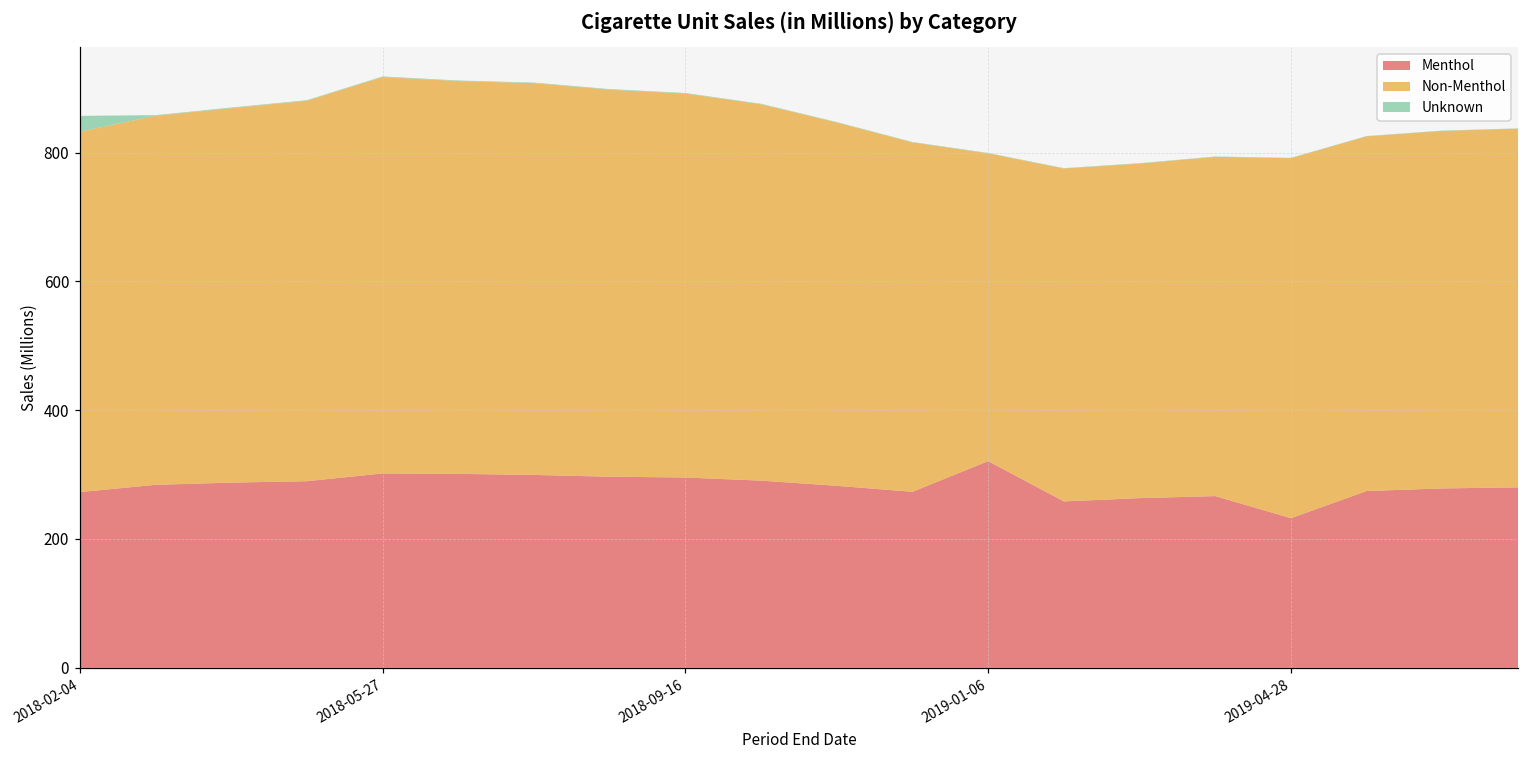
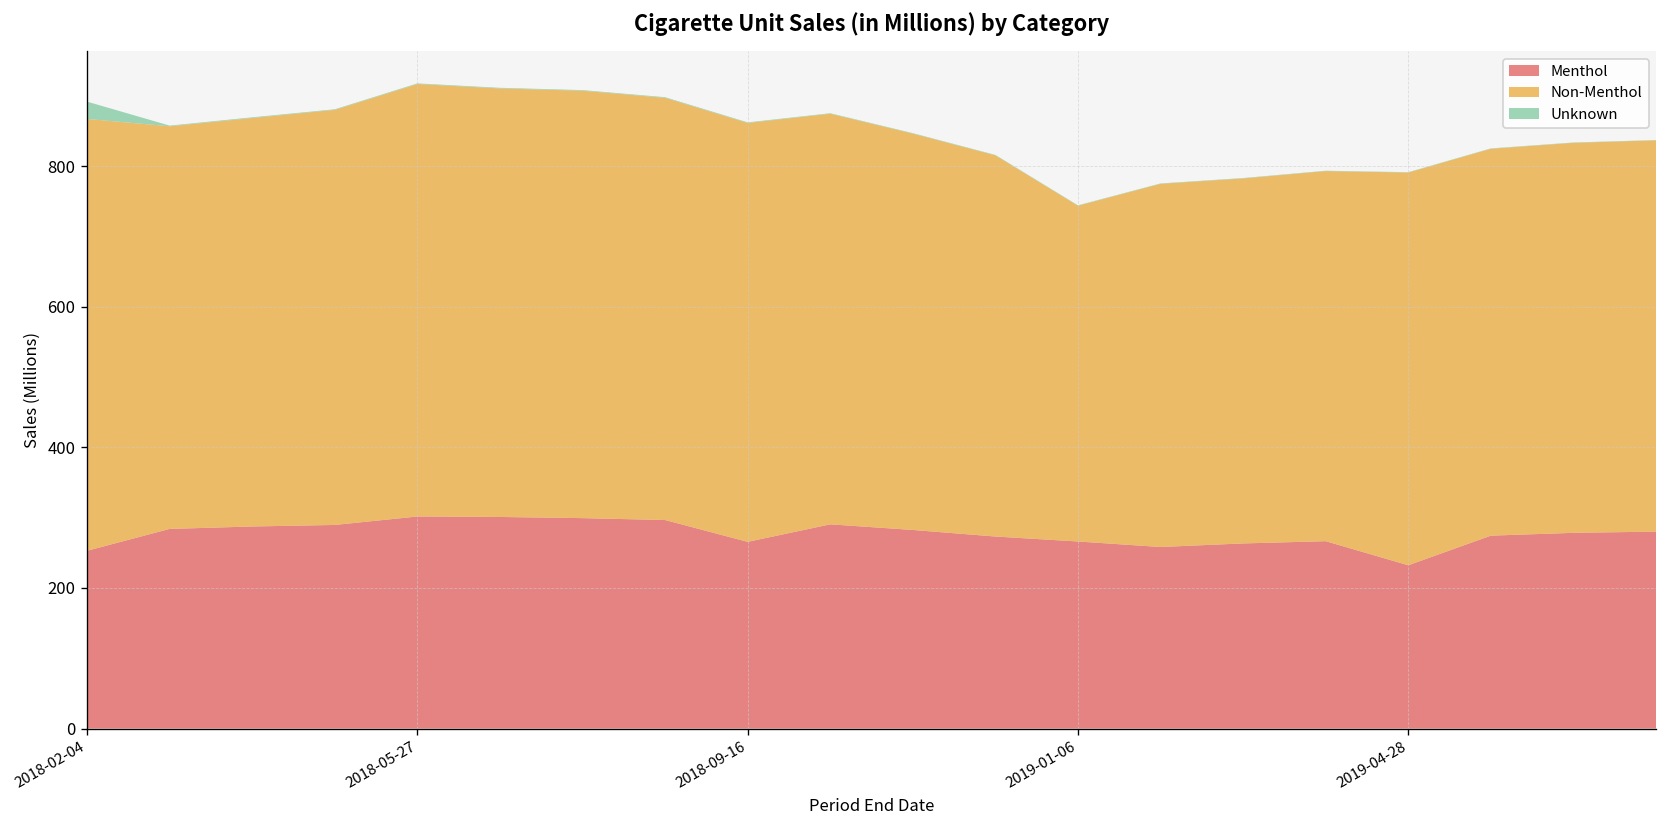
  {
    "Menthol": {
-     "2018-02-04": 270,
+     "2018-02-04": 250,
      "2018-05-27": 300,
-     "2018-09-16": 300,
-     "2019-01-06": 320,
+     "2018-09-16": 270,
+     "2019-01-06": 270,
      "2019-04-28": 230
    },
    "Non-Menthol": {
-     "2018-02-04": 560
+     "2018-02-04": 610
    },
    "Unknown": {
      "2018-02-04": 20
    }
  }
